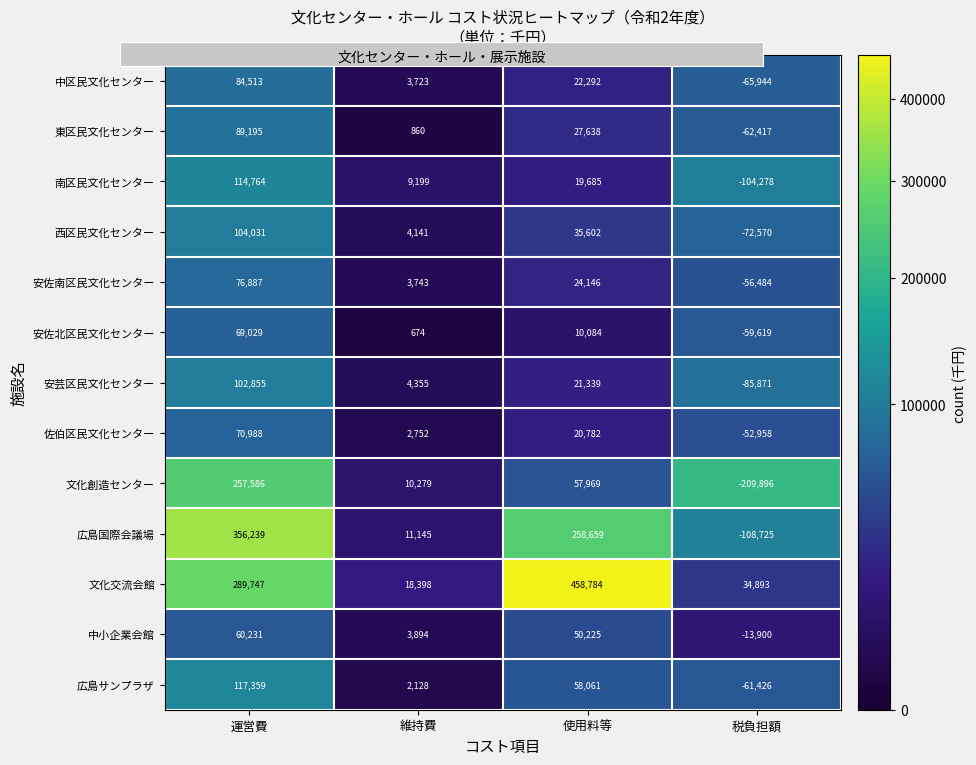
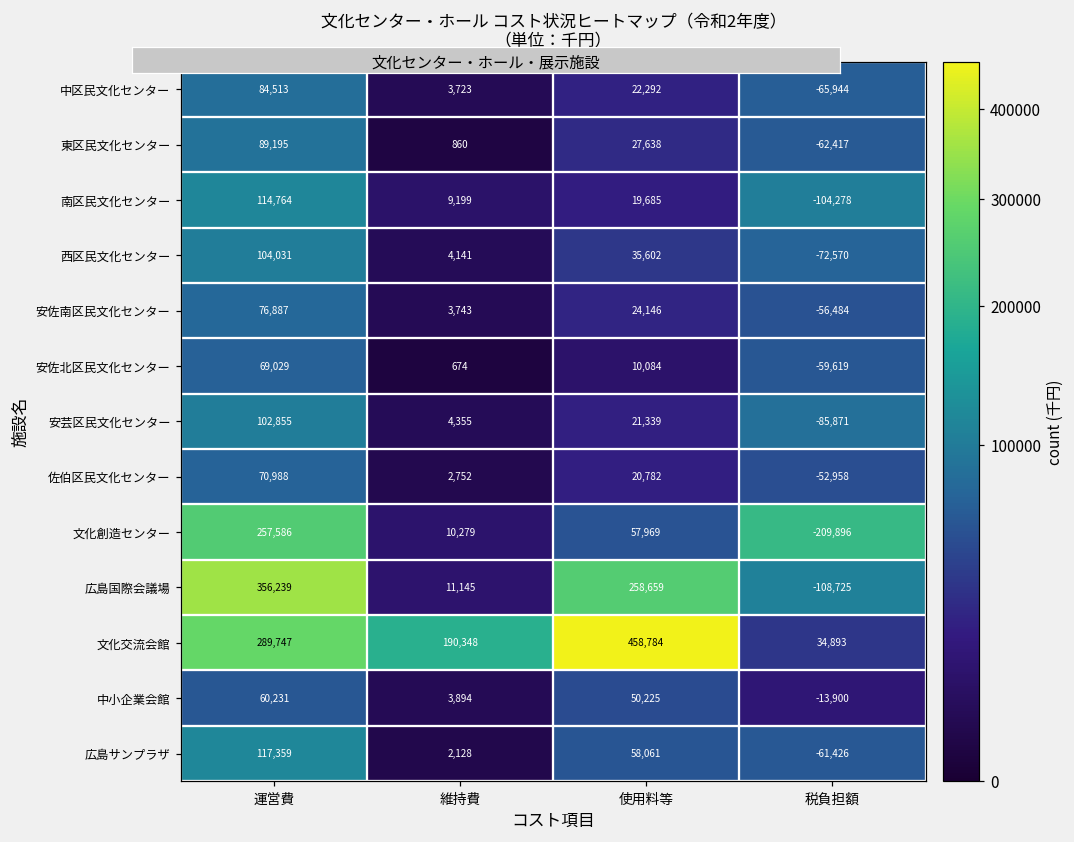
  {
    "中区民文化センター": {
      "運営費": "84,513",
      "維持費": "3,723",
      "使用料等": "22,292",
      "税負担額": "-65,944"
    },
    "東区民文化センター": {
      "運営費": "89,195",
      "維持費": "860",
      "使用料等": "27,638",
      "税負担額": "-62,417"
    },
    "南区民文化センター": {
      "運営費": "114,764",
      "維持費": "9,199",
      "使用料等": "19,685",
      "税負担額": "-104,278"
    },
    "西区民文化センター": {
      "運営費": "104,031",
      "維持費": "4,141",
      "使用料等": "35,602",
      "税負担額": "-72,570"
    },
    "安佐南区民文化センター": {
      "運営費": "76,887",
      "維持費": "3,743",
      "使用料等": "24,146",
      "税負担額": "-56,484"
    },
    "安佐北区民文化センター": {
      "運営費": "69,029",
      "維持費": "674",
      "使用料等": "10,084",
      "税負担額": "-59,619"
    },
    "安芸区民文化センター": {
      "運営費": "102,855",
      "維持費": "4,355",
      "使用料等": "21,339",
      "税負担額": "-85,871"
    },
    "佐伯区民文化センター": {
      "運営費": "70,988",
      "維持費": "2,752",
      "使用料等": "20,782",
      "税負担額": "-52,958"
    },
    "文化創造センター": {
      "運営費": "257,586",
      "維持費": "10,279",
      "使用料等": "57,969",
      "税負担額": "-209,896"
    },
    "広島国際会議場": {
      "運営費": "356,239",
      "維持費": "11,145",
      "使用料等": "258,659",
      "税負担額": "-108,725"
    },
    "文化交流会館": {
      "運営費": "289,747",
-     "維持費": "18,398",
+     "維持費": "190,348",
      "使用料等": "458,784",
      "税負担額": "34,893"
    },
    "中小企業会館": {
      "運営費": "60,231",
      "維持費": "3,894",
      "使用料等": "50,225",
      "税負担額": "-13,900"
    },
    "広島サンプラザ": {
      "運営費": "117,359",
      "維持費": "2,128",
      "使用料等": "58,061",
      "税負担額": "-61,426"
    }
  }
